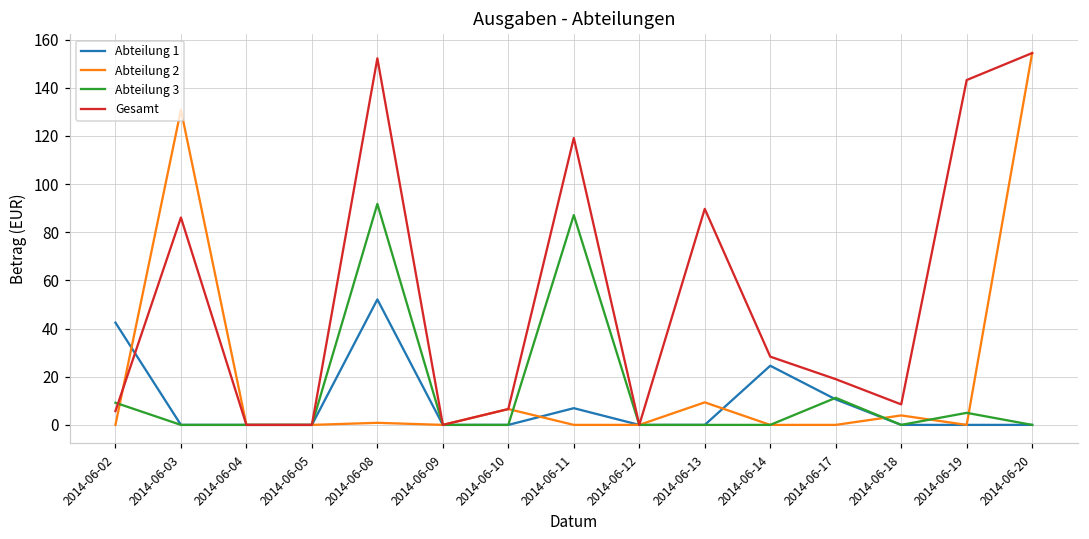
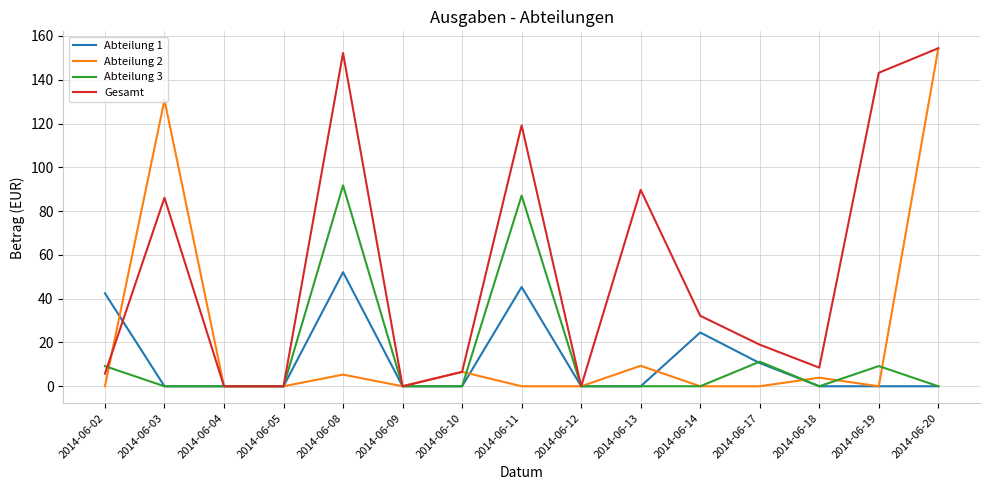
  {
    "Abteilung 1": {
      "2014-06-02": 42,
      "2014-06-08": 52,
-     "2014-06-11": 7,
+     "2014-06-11": 45,
      "2014-06-14": 25
    },
    "Abteilung 2": {
      "2014-06-02": 0,
-     "2014-06-08": 1,
+     "2014-06-08": 5,
      "2014-06-11": 0,
      "2014-06-13": 9,
      "2014-06-17": 0,
      "2014-06-18": 4
    },
    "Abteilung 3": {
      "2014-06-02": 9,
      "2014-06-08": 92,
      "2014-06-11": 87,
-     "2014-06-19": 5
+     "2014-06-19": 9
    },
    "Gesamt": {
      "2014-06-02": 6,
      "2014-06-03": 86,
      "2014-06-08": 152,
      "2014-06-11": 119,
      "2014-06-13": 90,
-     "2014-06-14": 28,
+     "2014-06-14": 32,
      "2014-06-17": 19,
      "2014-06-18": 9,
      "2014-06-19": 143
    }
  }
